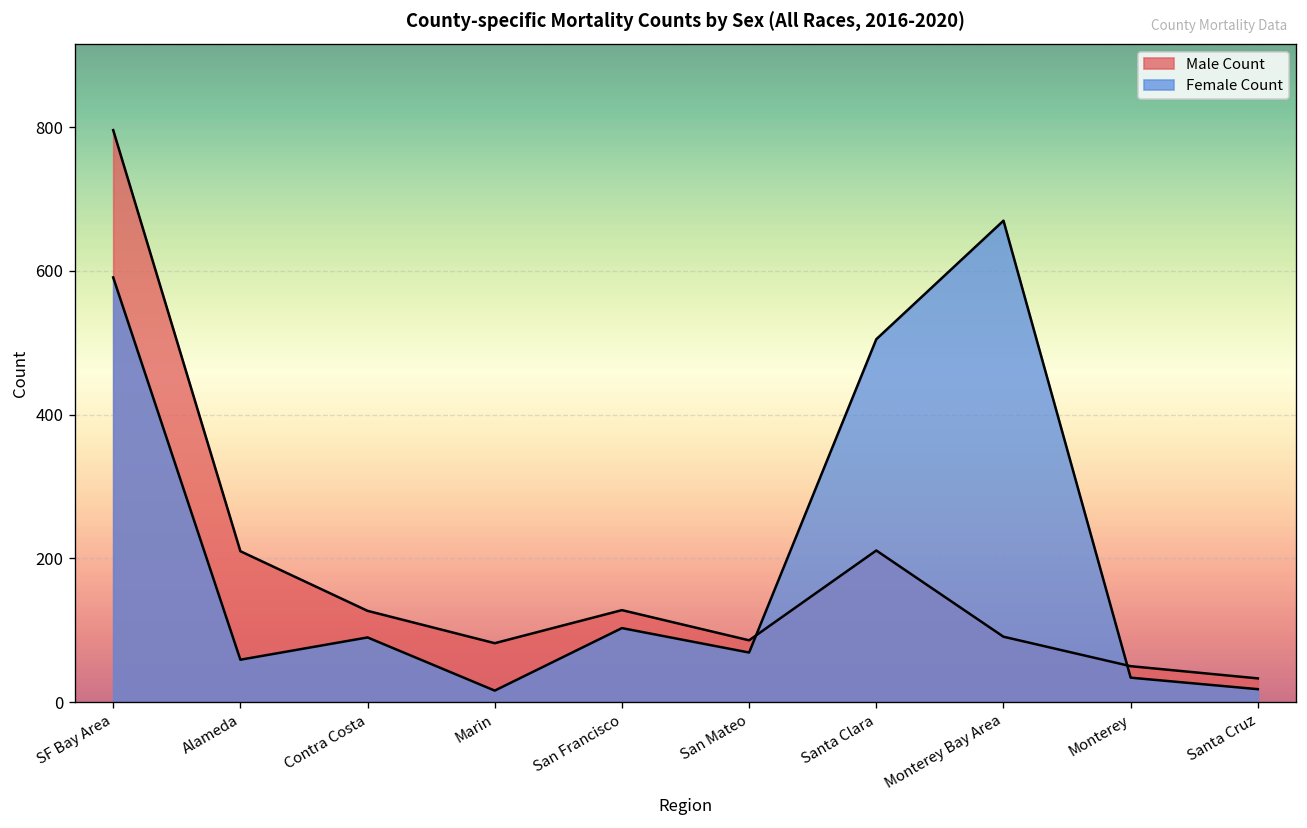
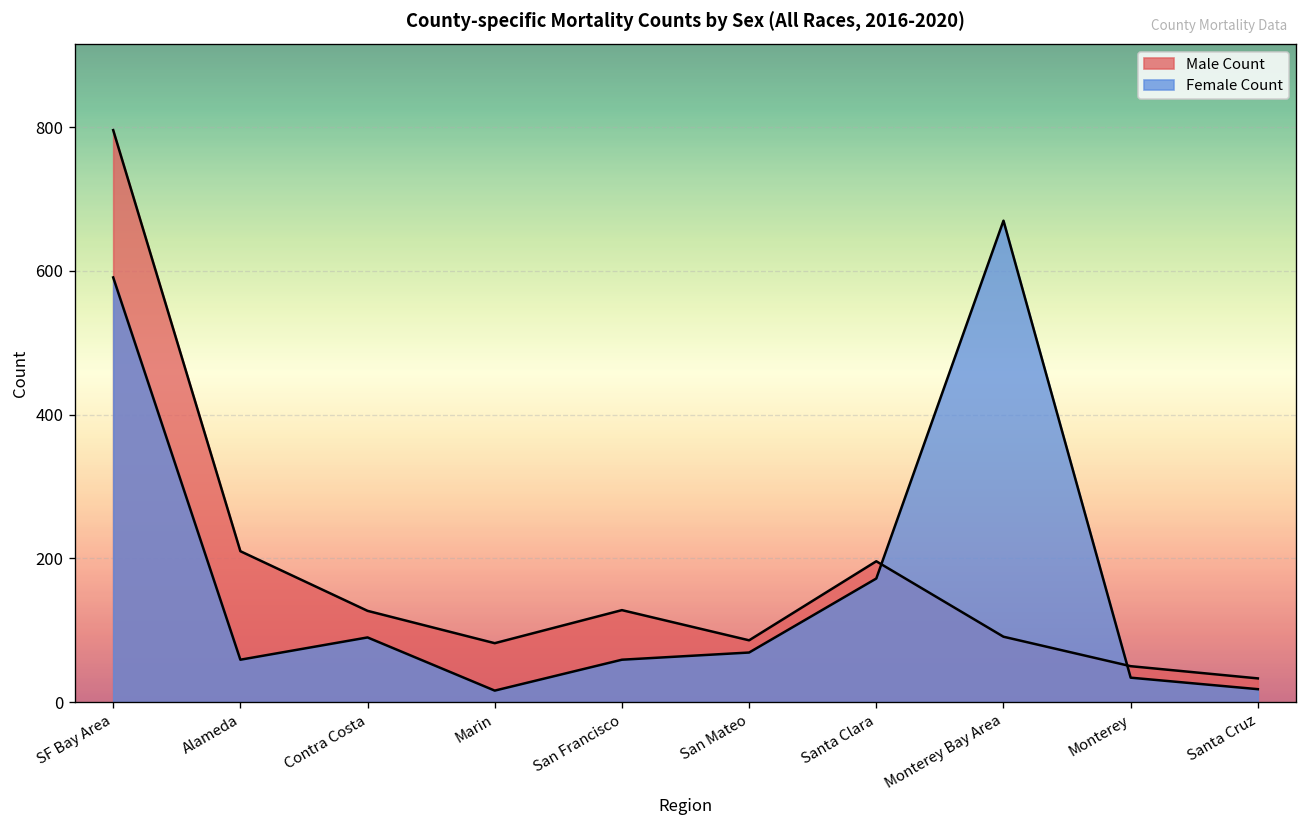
  {
    "Male Count": {
      "SF Bay Area": 800,
      "Alameda": 210,
      "Contra Costa": 130,
      "Marin": 80,
      "San Francisco": 130,
      "San Mateo": 90,
-     "Santa Clara": 210,
+     "Santa Clara": 200,
      "Monterey Bay Area": 90,
      "Monterey": 50,
      "Santa Cruz": 30
    },
    "Female Count": {
      "SF Bay Area": 590,
      "Alameda": 60,
      "Contra Costa": 90,
      "Marin": 20,
-     "San Francisco": 100,
+     "San Francisco": 60,
      "San Mateo": 70,
-     "Santa Clara": 510,
+     "Santa Clara": 170,
      "Monterey Bay Area": 670,
      "Monterey": 30,
      "Santa Cruz": 20
    }
  }
